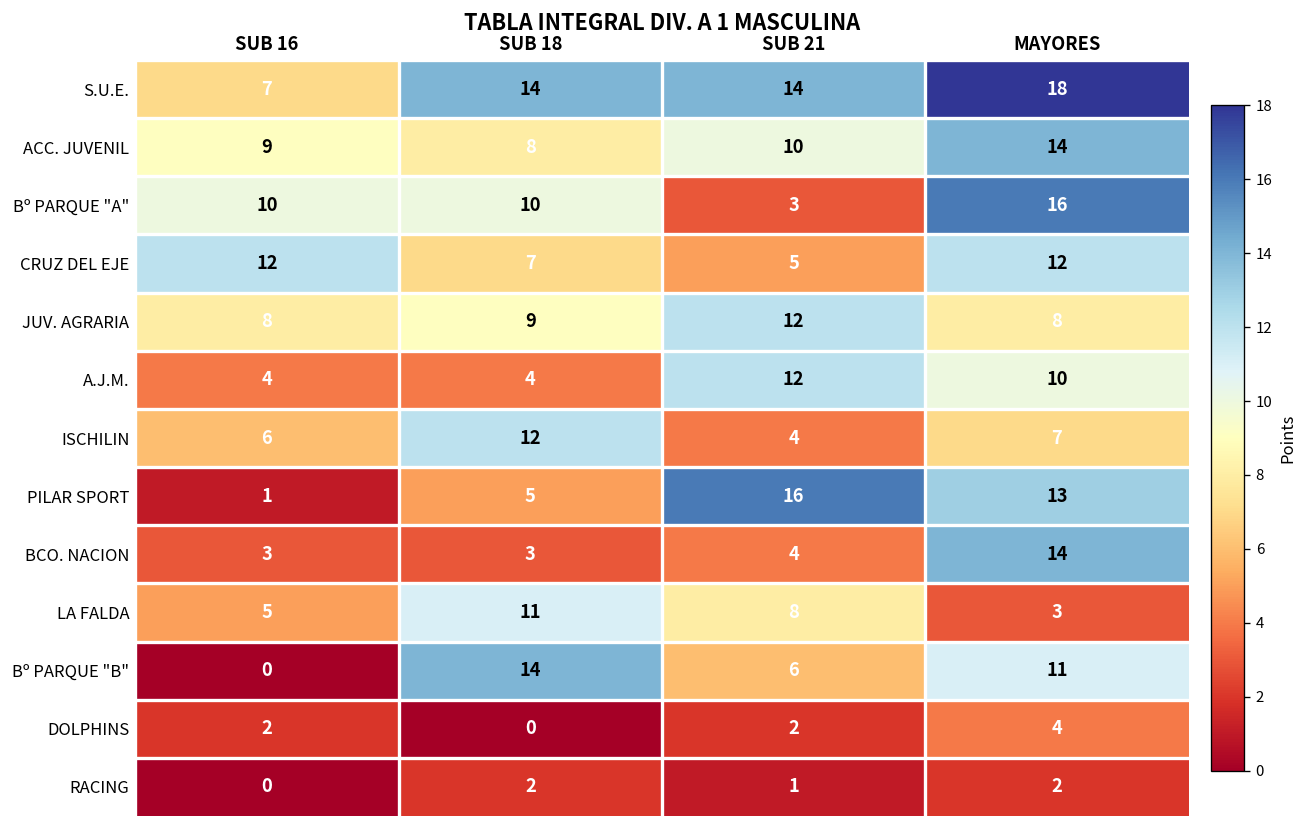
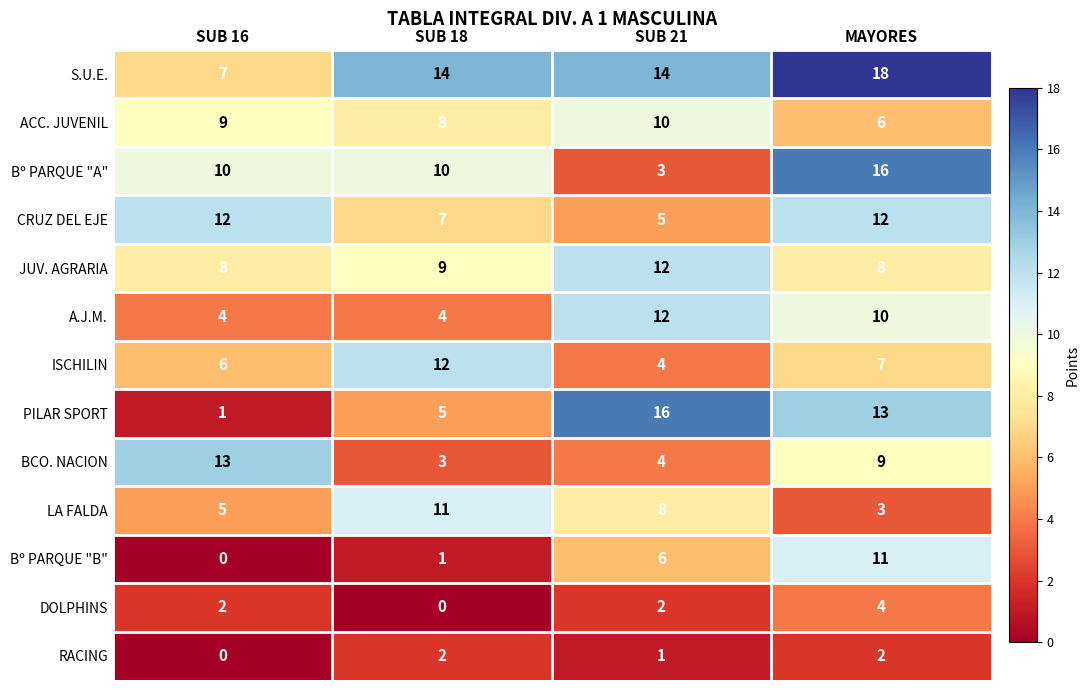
  {
    "S.U.E.": {
      "SUB 16": 7,
      "SUB 18": 14,
      "SUB 21": 14,
      "MAYORES": 18
    },
    "ACC. JUVENIL": {
      "SUB 16": 9,
      "SUB 18": 8,
      "SUB 21": 10,
-     "MAYORES": 14
+     "MAYORES": 6
    },
    "Bº PARQUE \"A\"": {
      "SUB 16": 10,
      "SUB 18": 10,
      "SUB 21": 3,
      "MAYORES": 16
    },
    "CRUZ DEL EJE": {
      "SUB 16": 12,
      "SUB 18": 7,
      "SUB 21": 5,
      "MAYORES": 12
    },
    "JUV. AGRARIA": {
      "SUB 16": 8,
      "SUB 18": 9,
      "SUB 21": 12,
      "MAYORES": 8
    },
    "A.J.M.": {
      "SUB 16": 4,
      "SUB 18": 4,
      "SUB 21": 12,
      "MAYORES": 10
    },
    "ISCHILIN": {
      "SUB 16": 6,
      "SUB 18": 12,
      "SUB 21": 4,
      "MAYORES": 7
    },
    "PILAR SPORT": {
      "SUB 16": 1,
      "SUB 18": 5,
      "SUB 21": 16,
      "MAYORES": 13
    },
    "BCO. NACION": {
-     "SUB 16": 3,
+     "SUB 16": 13,
      "SUB 18": 3,
      "SUB 21": 4,
-     "MAYORES": 14
+     "MAYORES": 9
    },
    "LA FALDA": {
      "SUB 16": 5,
      "SUB 18": 11,
      "SUB 21": 8,
      "MAYORES": 3
    },
    "Bº PARQUE \"B\"": {
      "SUB 16": 0,
-     "SUB 18": 14,
+     "SUB 18": 1,
      "SUB 21": 6,
      "MAYORES": 11
    },
    "DOLPHINS": {
      "SUB 16": 2,
      "SUB 18": 0,
      "SUB 21": 2,
      "MAYORES": 4
    },
    "RACING": {
      "SUB 16": 0,
      "SUB 18": 2,
      "SUB 21": 1,
      "MAYORES": 2
    }
  }
